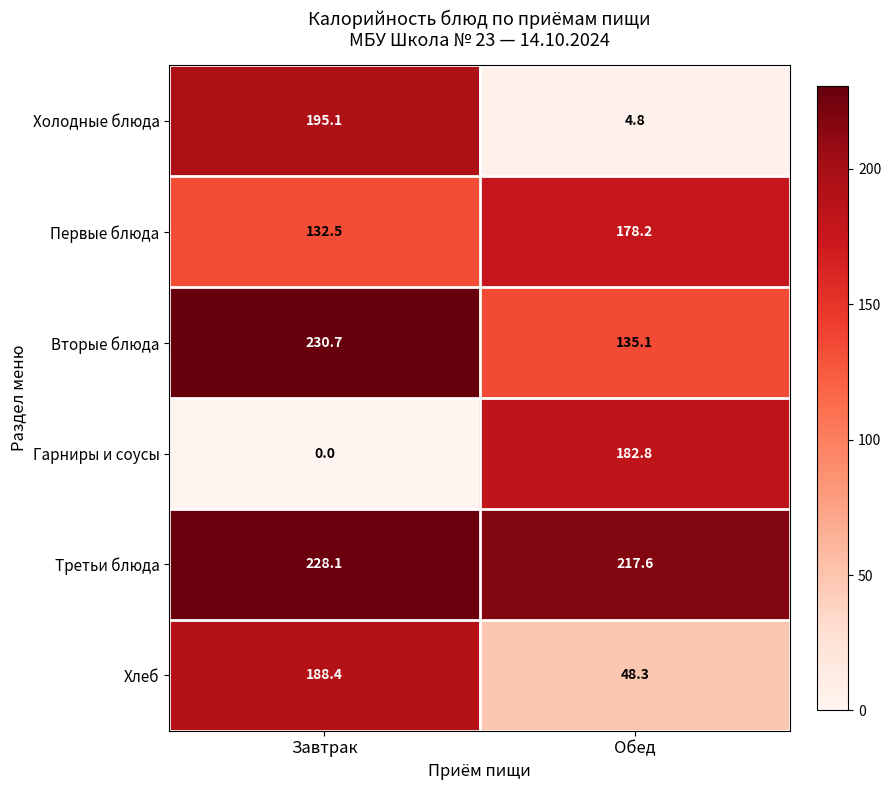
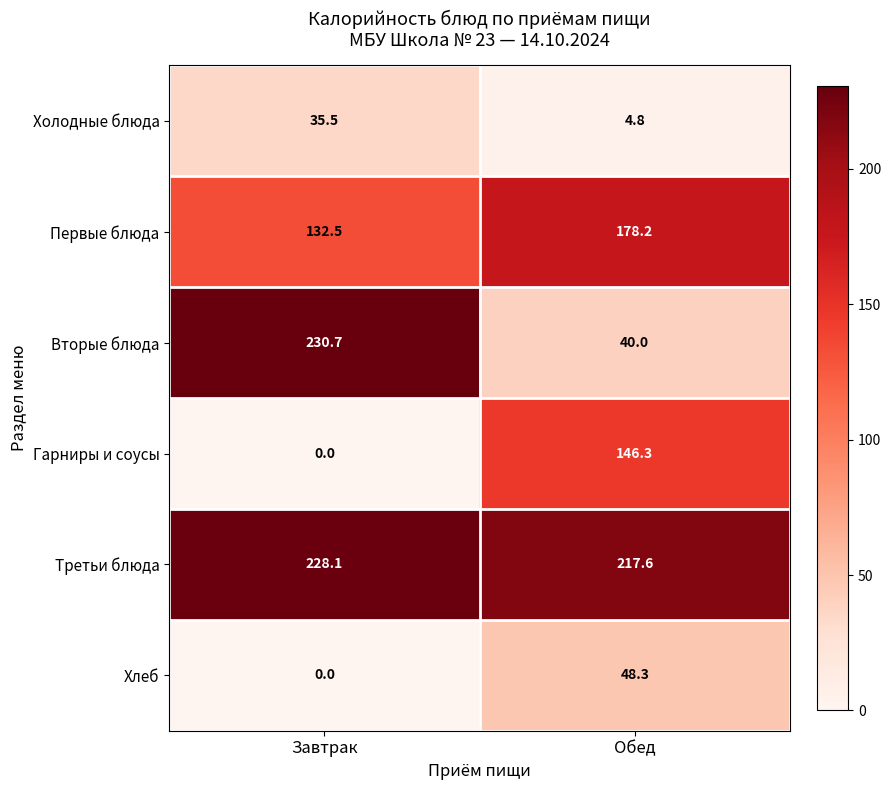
  {
    "Холодные блюда": {
-     "Завтрак": 195.1,
+     "Завтрак": 35.5,
      "Обед": 4.8
    },
    "Первые блюда": {
      "Завтрак": 132.5,
      "Обед": 178.2
    },
    "Вторые блюда": {
      "Завтрак": 230.7,
-     "Обед": 135.1
+     "Обед": 40.0
    },
    "Гарниры и соусы": {
      "Завтрак": 0.0,
-     "Обед": 182.8
+     "Обед": 146.3
    },
    "Третьи блюда": {
      "Завтрак": 228.1,
      "Обед": 217.6
    },
    "Хлеб": {
-     "Завтрак": 188.4,
+     "Завтрак": 0.0,
      "Обед": 48.3
    }
  }
